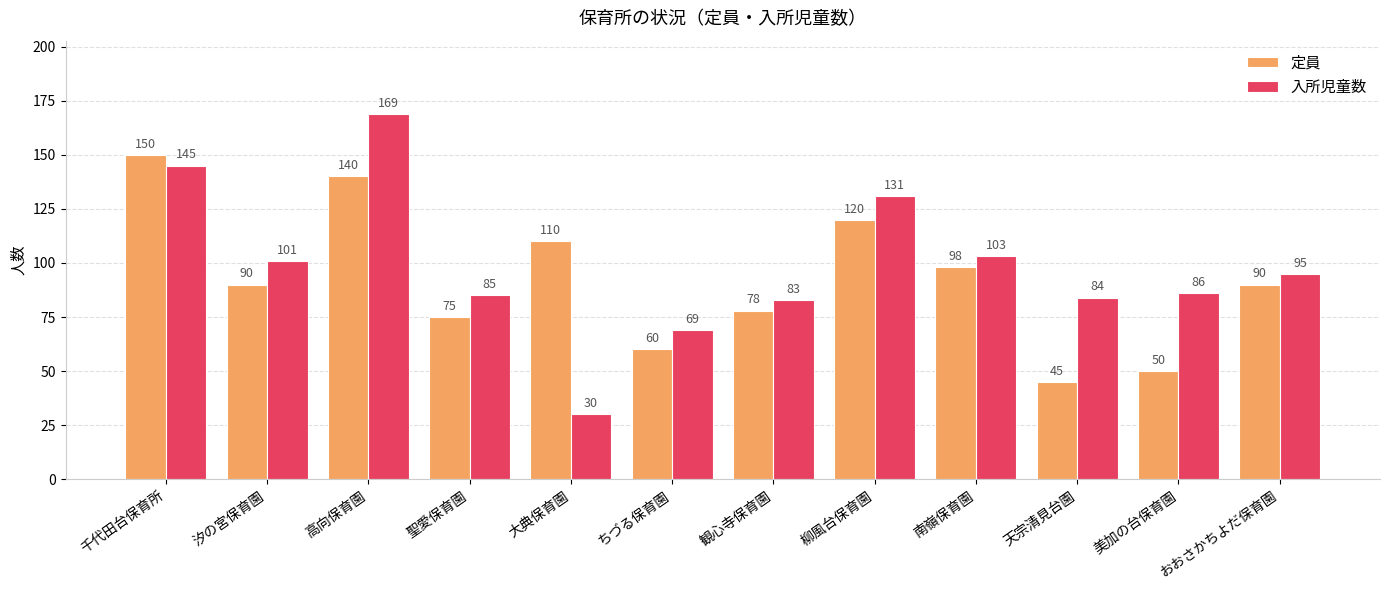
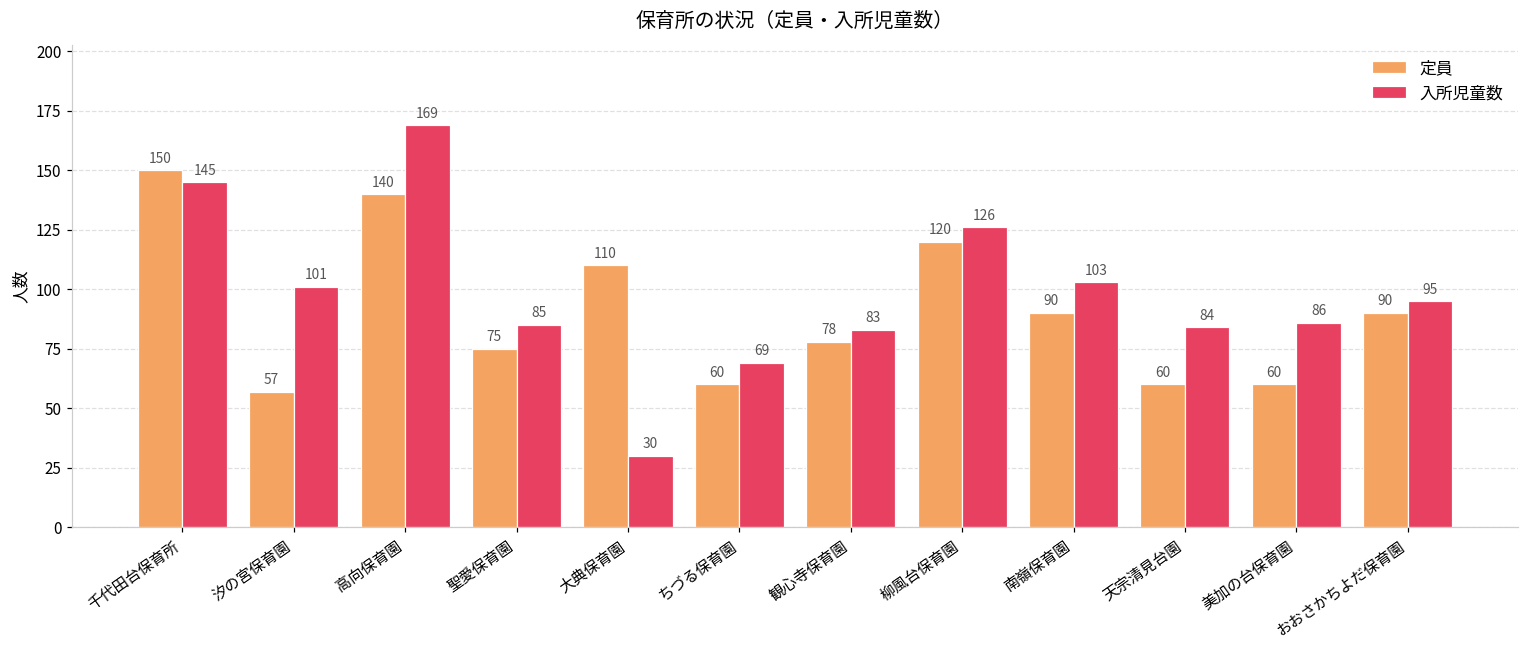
  {
    "定員": {
      "千代田台保育所": 150,
-     "汐の宮保育園": 90,
+     "汐の宮保育園": 57,
      "高向保育園": 140,
      "聖愛保育園": 75,
      "大典保育園": 110,
      "ちづる保育園": 60,
      "観心寺保育園": 78,
      "柳風台保育園": 120,
-     "南嶺保育園": 98,
-     "天宗清見台園": 45,
-     "美加の台保育園": 50,
+     "南嶺保育園": 90,
+     "天宗清見台園": 60,
+     "美加の台保育園": 60,
      "おおさかちよだ保育園": 90
    },
    "入所児童数": {
      "千代田台保育所": 145,
      "汐の宮保育園": 101,
      "高向保育園": 169,
      "聖愛保育園": 85,
      "大典保育園": 30,
      "ちづる保育園": 69,
      "観心寺保育園": 83,
-     "柳風台保育園": 131,
+     "柳風台保育園": 126,
      "南嶺保育園": 103,
      "天宗清見台園": 84,
      "美加の台保育園": 86,
      "おおさかちよだ保育園": 95
    }
  }
